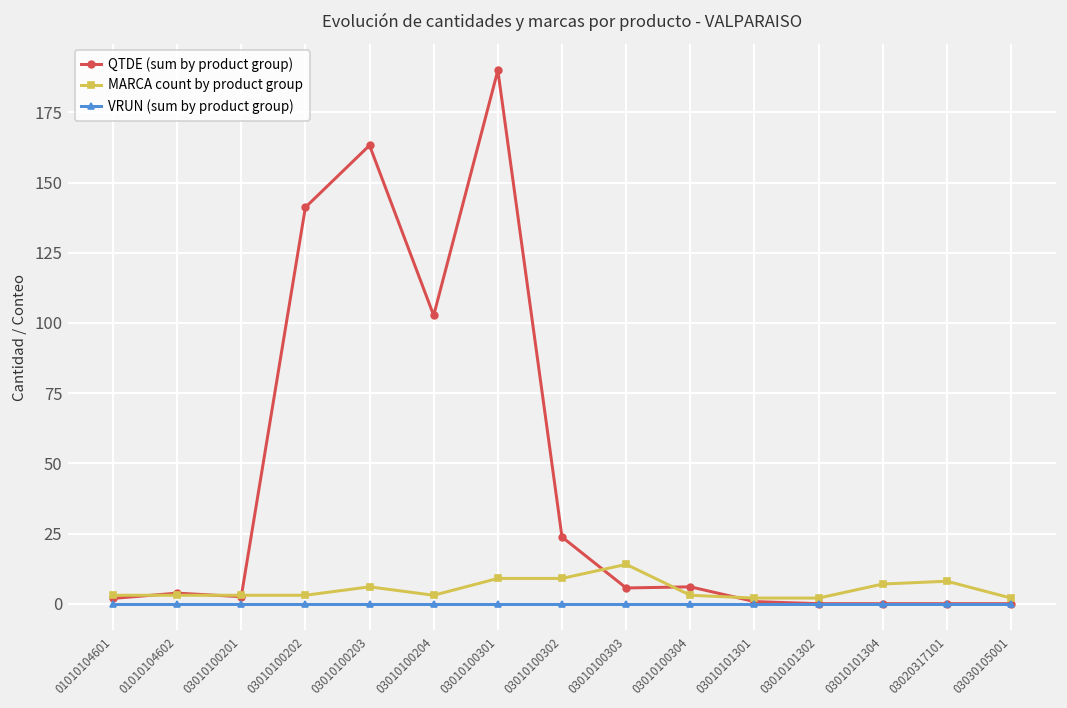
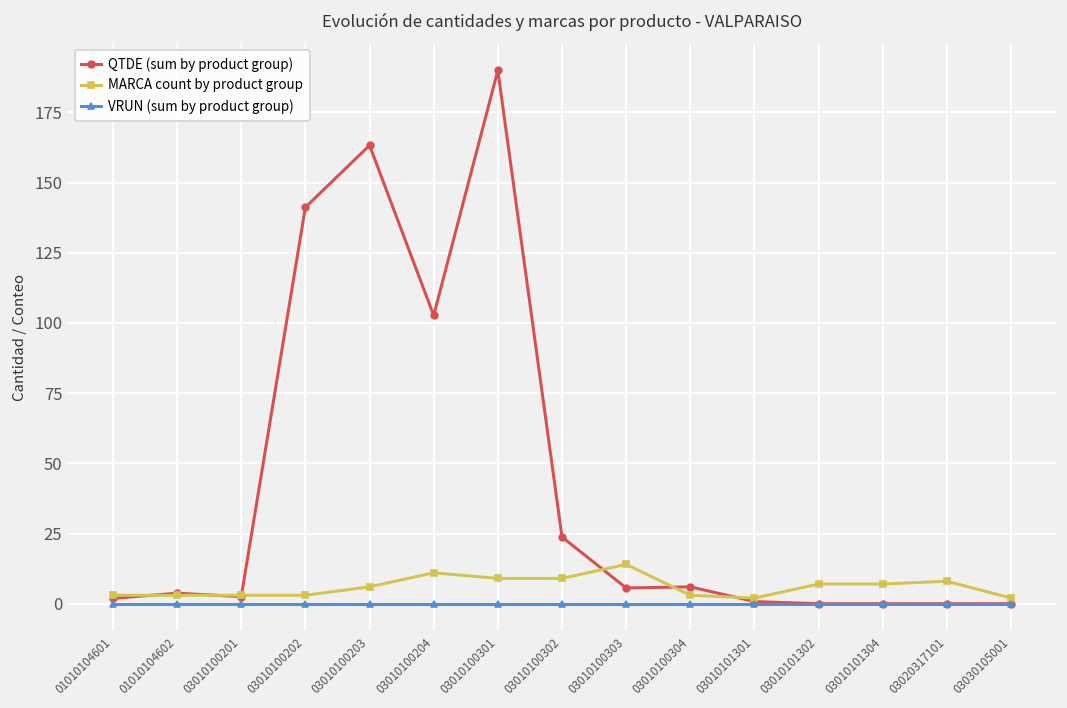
  {
    "QTDE (sum by product group)": {
      "01010104601": 2,
      "03010100202": 141,
      "03010100203": 163,
      "03010100204": 103,
      "03010100301": 190,
      "03010100302": 24,
      "03010100303": 6,
      "03010100304": 6
    },
    "MARCA count by product group": {
      "01010104601": 3,
      "03010100202": 3,
      "03010100203": 6,
-     "03010100204": 3,
+     "03010100204": 11,
      "03010100301": 9,
      "03010100302": 9,
      "03010100303": 14,
      "03010100304": 3,
      "03010101301": 2,
-     "03010101302": 2,
+     "03010101302": 7,
      "03010101304": 7,
      "03020317101": 8,
      "03030105001": 2
    },
    "VRUN (sum by product group)": {
      "01010104601": 0,
      "01010104602": 0,
      "03010100201": 0,
      "03010100202": 0,
      "03010100203": 0,
      "03010100204": 0,
      "03010100301": 0,
      "03010100302": 0,
      "03010100303": 0,
      "03010100304": 0
    }
  }
